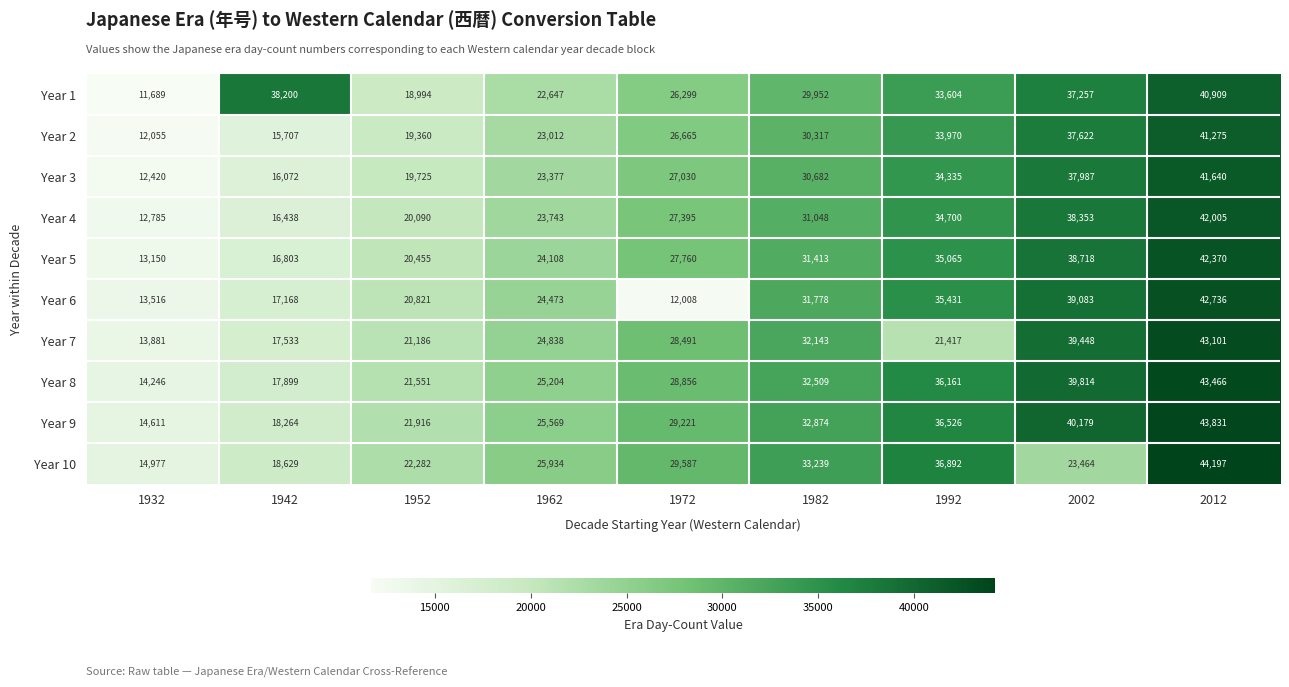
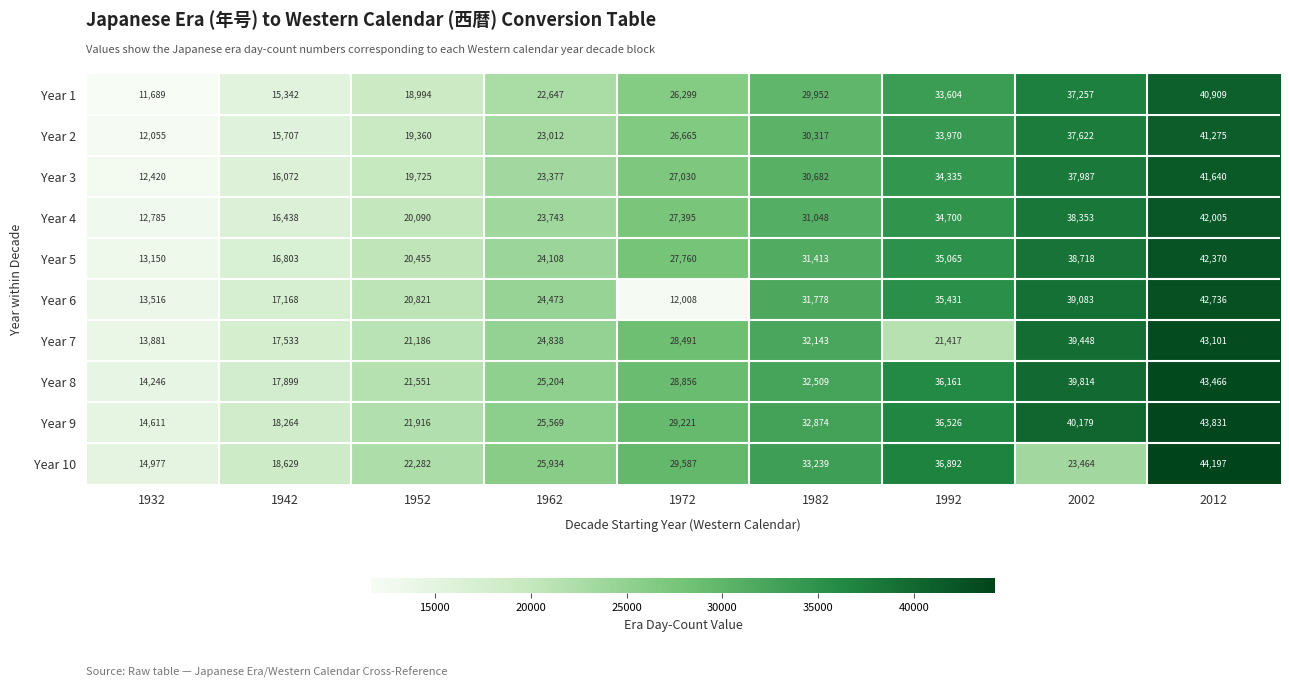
  {
    "Year 1": {
      "1932": "11,689",
-     "1942": "38,200",
+     "1942": "15,342",
      "1952": "18,994",
      "1962": "22,647",
      "1972": "26,299",
      "1982": "29,952",
      "1992": "33,604",
      "2002": "37,257",
      "2012": "40,909"
    },
    "Year 2": {
      "1932": "12,055",
      "1942": "15,707",
      "1952": "19,360",
      "1962": "23,012",
      "1972": "26,665",
      "1982": "30,317",
      "1992": "33,970",
      "2002": "37,622",
      "2012": "41,275"
    },
    "Year 3": {
      "1932": "12,420",
      "1942": "16,072",
      "1952": "19,725",
      "1962": "23,377",
      "1972": "27,030",
      "1982": "30,682",
      "1992": "34,335",
      "2002": "37,987",
      "2012": "41,640"
    },
    "Year 4": {
      "1932": "12,785",
      "1942": "16,438",
      "1952": "20,090",
      "1962": "23,743",
      "1972": "27,395",
      "1982": "31,048",
      "1992": "34,700",
      "2002": "38,353",
      "2012": "42,005"
    },
    "Year 5": {
      "1932": "13,150",
      "1942": "16,803",
      "1952": "20,455",
      "1962": "24,108",
      "1972": "27,760",
      "1982": "31,413",
      "1992": "35,065",
      "2002": "38,718",
      "2012": "42,370"
    },
    "Year 6": {
      "1932": "13,516",
      "1942": "17,168",
      "1952": "20,821",
      "1962": "24,473",
      "1972": "12,008",
      "1982": "31,778",
      "1992": "35,431",
      "2002": "39,083",
      "2012": "42,736"
    },
    "Year 7": {
      "1932": "13,881",
      "1942": "17,533",
      "1952": "21,186",
      "1962": "24,838",
      "1972": "28,491",
      "1982": "32,143",
      "1992": "21,417",
      "2002": "39,448",
      "2012": "43,101"
    },
    "Year 8": {
      "1932": "14,246",
      "1942": "17,899",
      "1952": "21,551",
      "1962": "25,204",
      "1972": "28,856",
      "1982": "32,509",
      "1992": "36,161",
      "2002": "39,814",
      "2012": "43,466"
    },
    "Year 9": {
      "1932": "14,611",
      "1942": "18,264",
      "1952": "21,916",
      "1962": "25,569",
      "1972": "29,221",
      "1982": "32,874",
      "1992": "36,526",
      "2002": "40,179",
      "2012": "43,831"
    },
    "Year 10": {
      "1932": "14,977",
      "1942": "18,629",
      "1952": "22,282",
      "1962": "25,934",
      "1972": "29,587",
      "1982": "33,239",
      "1992": "36,892",
      "2002": "23,464",
      "2012": "44,197"
    }
  }
